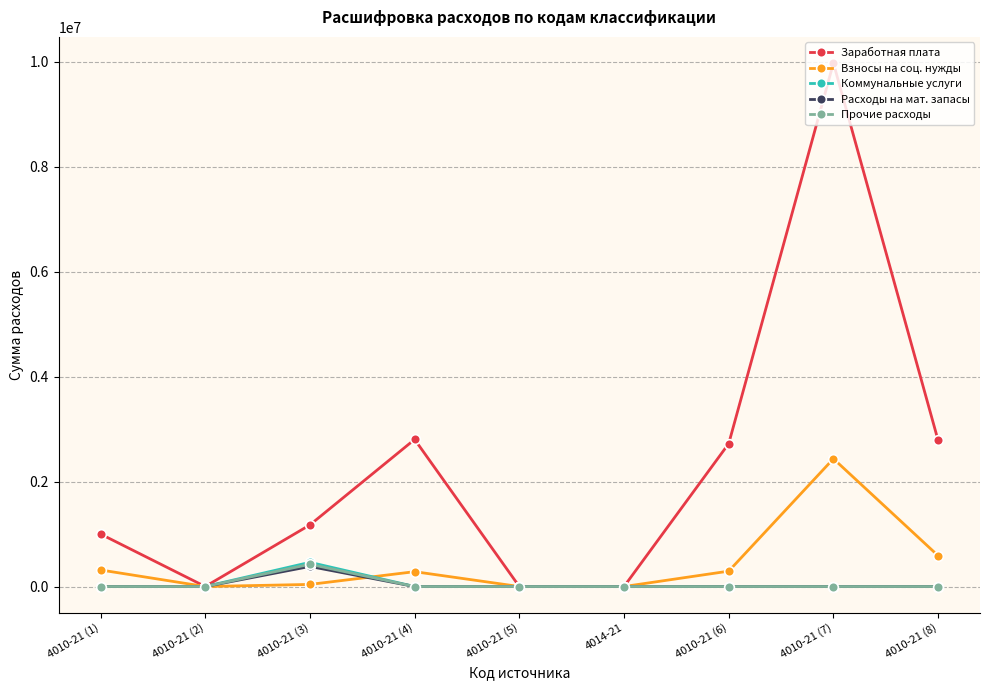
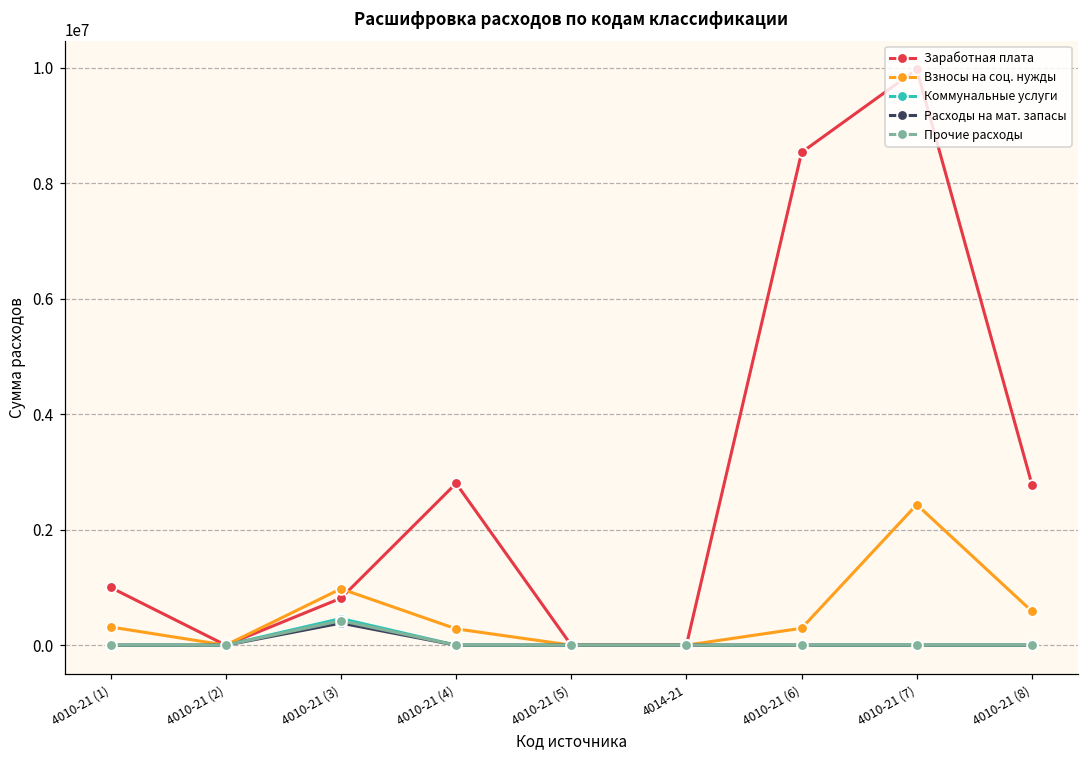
  {
    "Заработная плата": {
      "4010-21 (1)": 1000000,
-     "4010-21 (3)": 1200000,
+     "4010-21 (3)": 800000,
      "4010-21 (4)": 2800000,
-     "4010-21 (6)": 2700000,
+     "4010-21 (6)": 8500000,
      "4010-21 (8)": 2800000
    },
    "Взносы на соц. нужды": {
      "4010-21 (1)": 300000,
-     "4010-21 (3)": 0,
+     "4010-21 (3)": 1000000,
      "4010-21 (4)": 300000,
      "4010-21 (6)": 300000,
      "4010-21 (7)": 2400000,
      "4010-21 (8)": 600000
    }
  }
